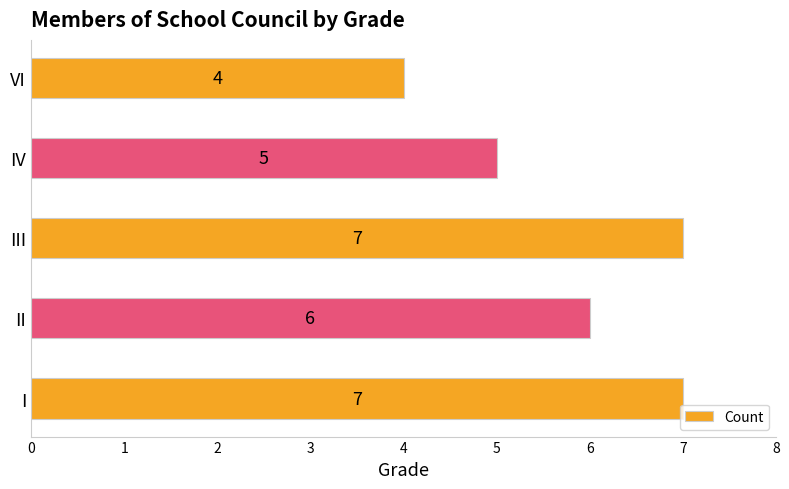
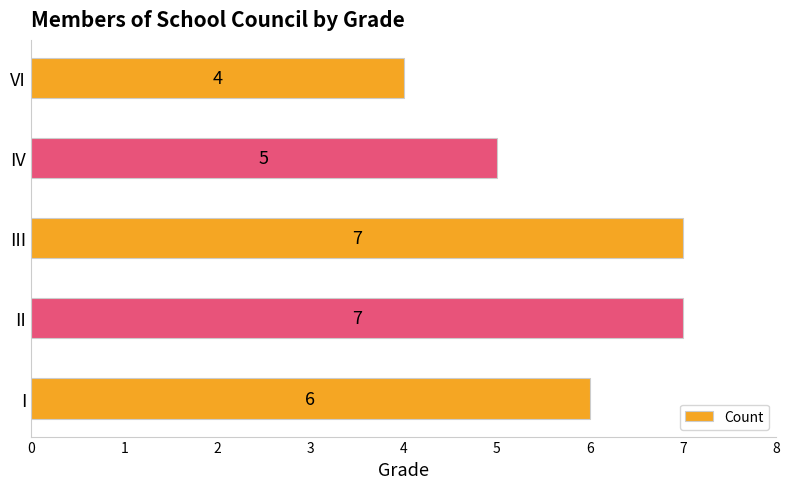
  {
    "VI": 4,
    "IV": 5,
    "III": 7,
-   "II": 6,
-   "I": 7
+   "II": 7,
+   "I": 6
  }
